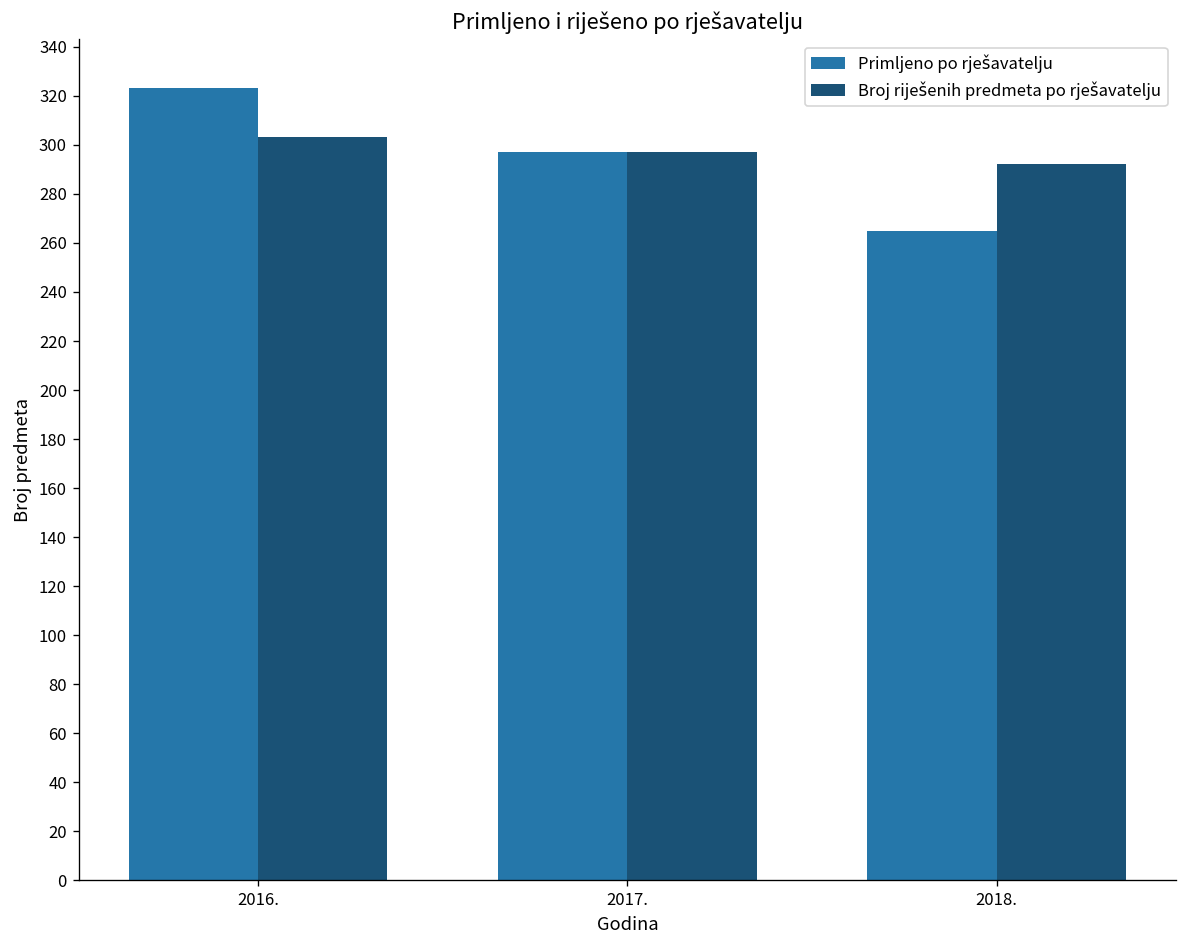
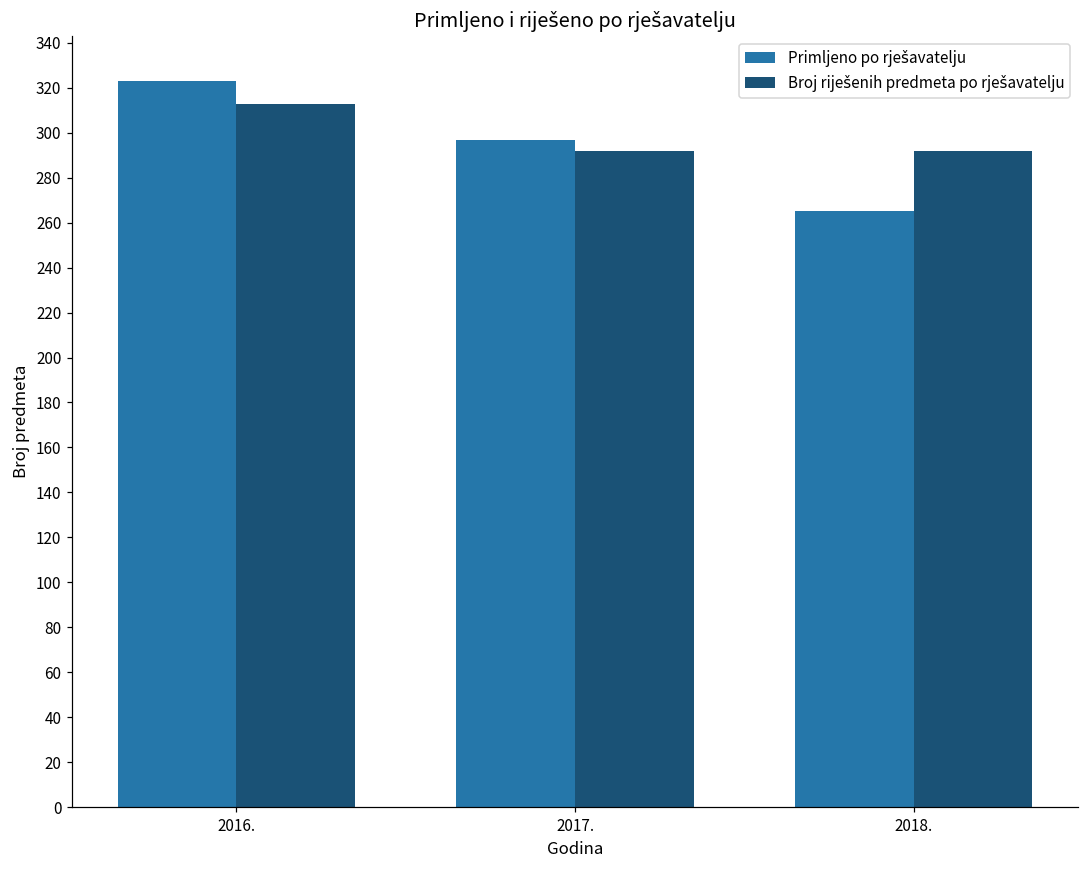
  {
    "Primljeno po rješavatelju": {
      "2016.": 323,
      "2017.": 297,
      "2018.": 265
    },
    "Broj riješenih predmeta po rješavatelju": {
-     "2016.": 303,
-     "2017.": 297,
+     "2016.": 313,
+     "2017.": 292,
      "2018.": 292
    }
  }
